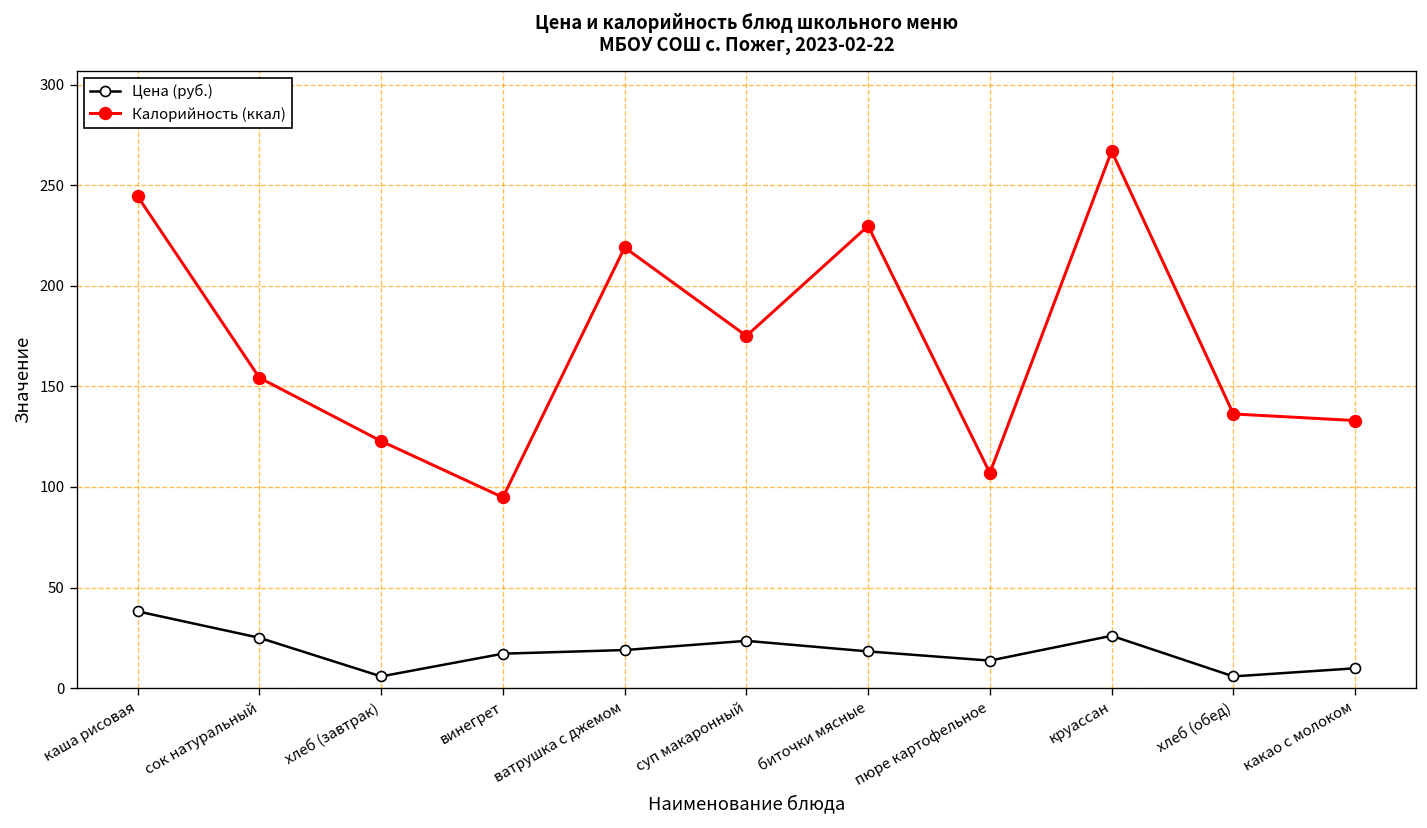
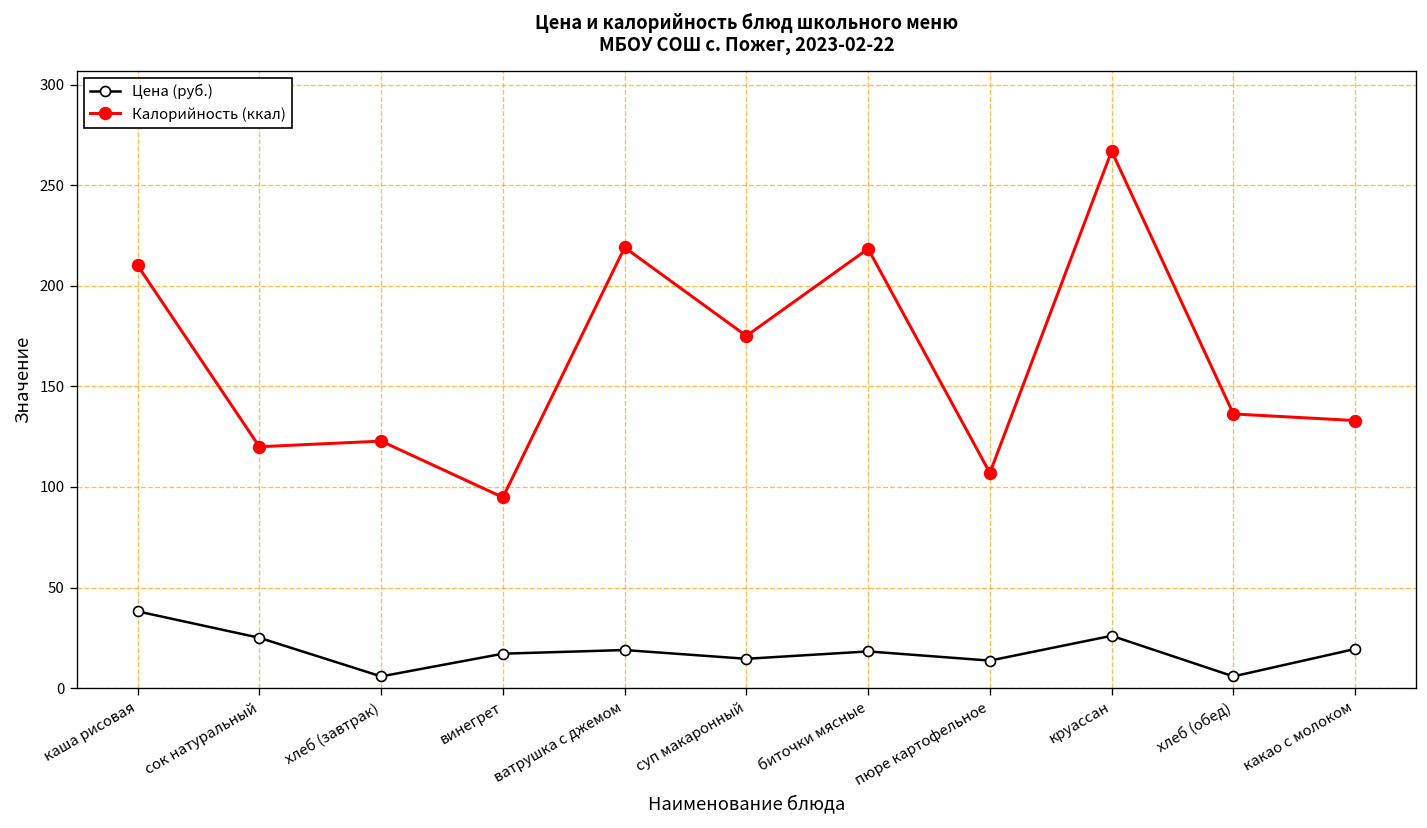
  {
    "Цена (руб.)": {
      "каша рисовая": 38,
      "сок натуральный": 25,
      "хлеб (завтрак)": 6,
      "винегрет": 17,
      "ватрушка с джемом": 19,
-     "суп макаронный": 23,
+     "суп макаронный": 15,
      "биточки мясные": 18,
      "пюре картофельное": 14,
      "круассан": 26,
      "хлеб (обед)": 6,
-     "какао с молоком": 10
+     "какао с молоком": 19
    },
    "Калорийность (ккал)": {
-     "каша рисовая": 245,
-     "сок натуральный": 154,
+     "каша рисовая": 210,
+     "сок натуральный": 120,
      "хлеб (завтрак)": 123,
      "винегрет": 95,
      "ватрушка с джемом": 219,
      "суп макаронный": 175,
-     "биточки мясные": 230,
+     "биточки мясные": 218,
      "пюре картофельное": 107,
      "круассан": 267,
      "хлеб (обед)": 136,
      "какао с молоком": 133
    }
  }
